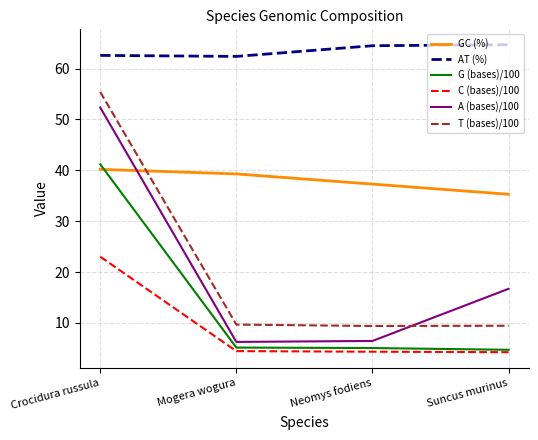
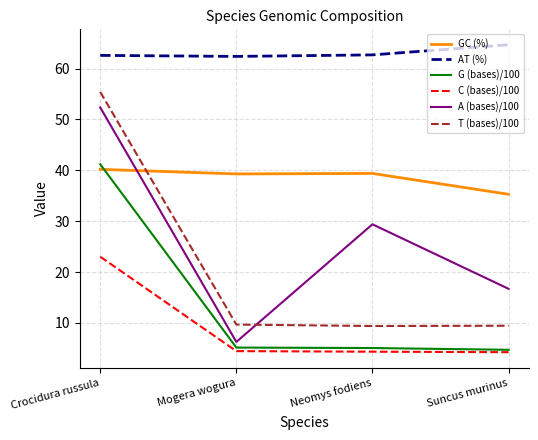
  {
    "GC (%)": {
      "Crocidura russula": 40,
      "Mogera wogura": 39,
-     "Neomys fodiens": 37,
+     "Neomys fodiens": 39,
      "Suncus murinus": 35
    },
    "AT (%)": {
      "Crocidura russula": 63,
      "Mogera wogura": 62,
-     "Neomys fodiens": 65
+     "Neomys fodiens": 63
    },
    "G (bases)/100": {
      "Crocidura russula": 41,
      "Mogera wogura": 5,
      "Neomys fodiens": 5
    },
    "C (bases)/100": {
      "Crocidura russula": 23,
      "Mogera wogura": 4,
      "Neomys fodiens": 4
    },
    "A (bases)/100": {
      "Crocidura russula": 52,
      "Mogera wogura": 6,
-     "Neomys fodiens": 6,
+     "Neomys fodiens": 29,
      "Suncus murinus": 17
    },
    "T (bases)/100": {
      "Crocidura russula": 55,
      "Mogera wogura": 10,
      "Neomys fodiens": 9,
      "Suncus murinus": 9
    }
  }
